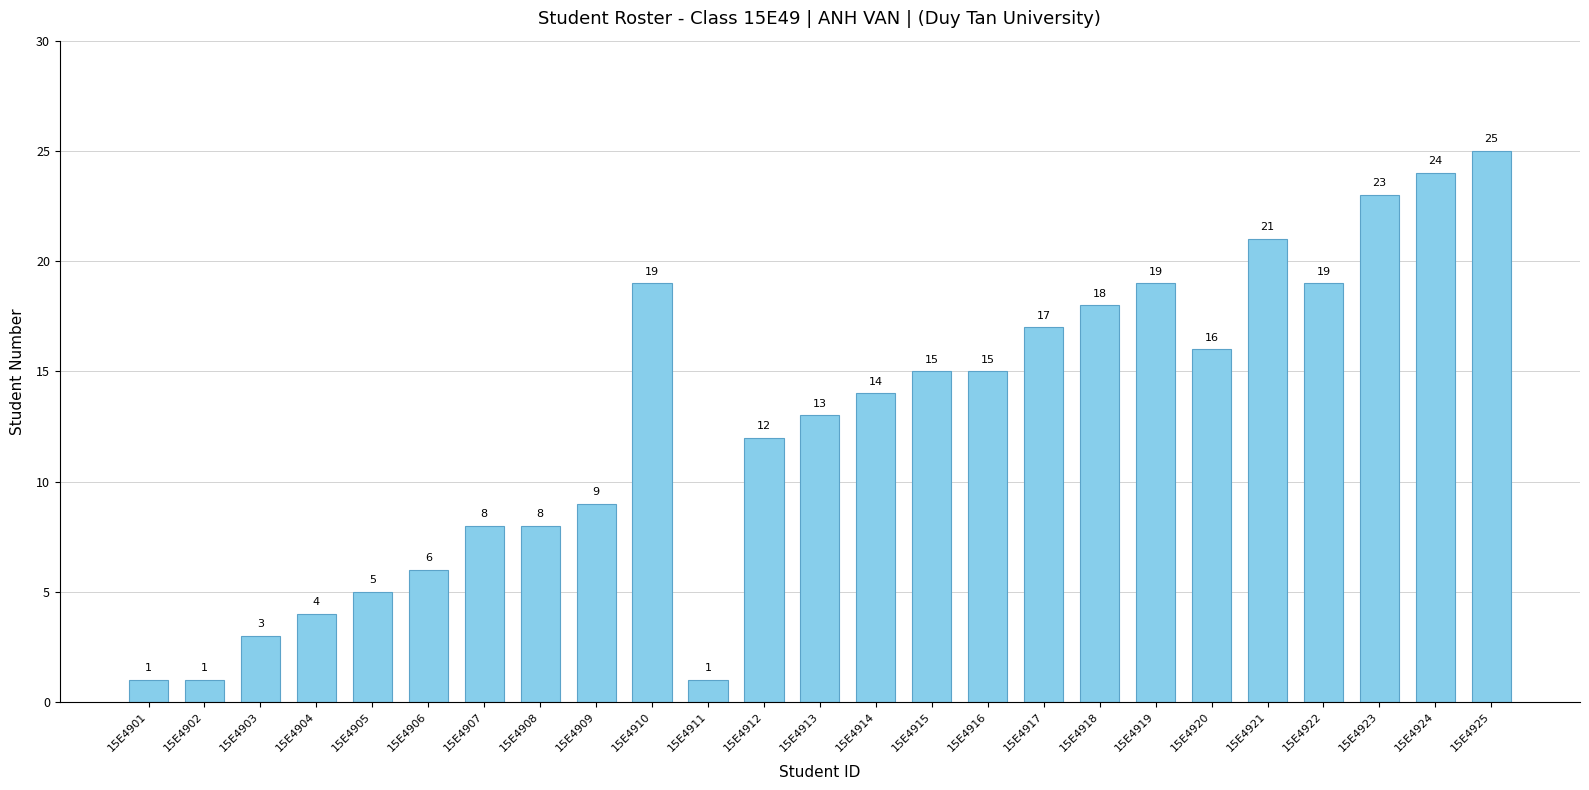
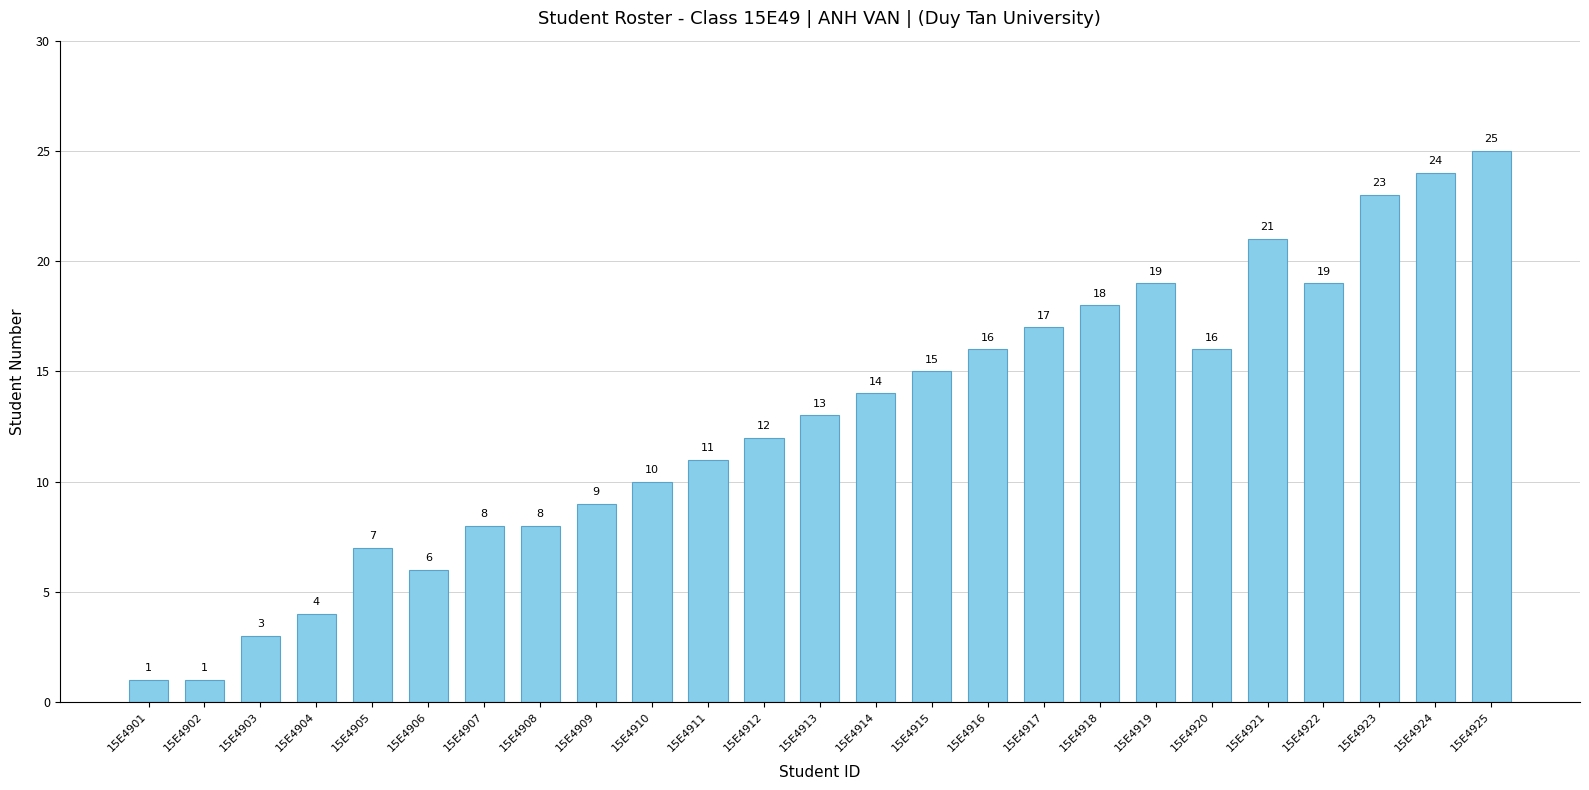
  {
    "15E4901": 1,
    "15E4902": 1,
    "15E4903": 3,
    "15E4904": 4,
-   "15E4905": 5,
+   "15E4905": 7,
    "15E4906": 6,
    "15E4907": 8,
    "15E4908": 8,
    "15E4909": 9,
-   "15E4910": 19,
-   "15E4911": 1,
+   "15E4910": 10,
+   "15E4911": 11,
    "15E4912": 12,
    "15E4913": 13,
    "15E4914": 14,
    "15E4915": 15,
-   "15E4916": 15,
+   "15E4916": 16,
    "15E4917": 17,
    "15E4918": 18,
    "15E4919": 19,
    "15E4920": 16,
    "15E4921": 21,
    "15E4922": 19,
    "15E4923": 23,
    "15E4924": 24,
    "15E4925": 25
  }
